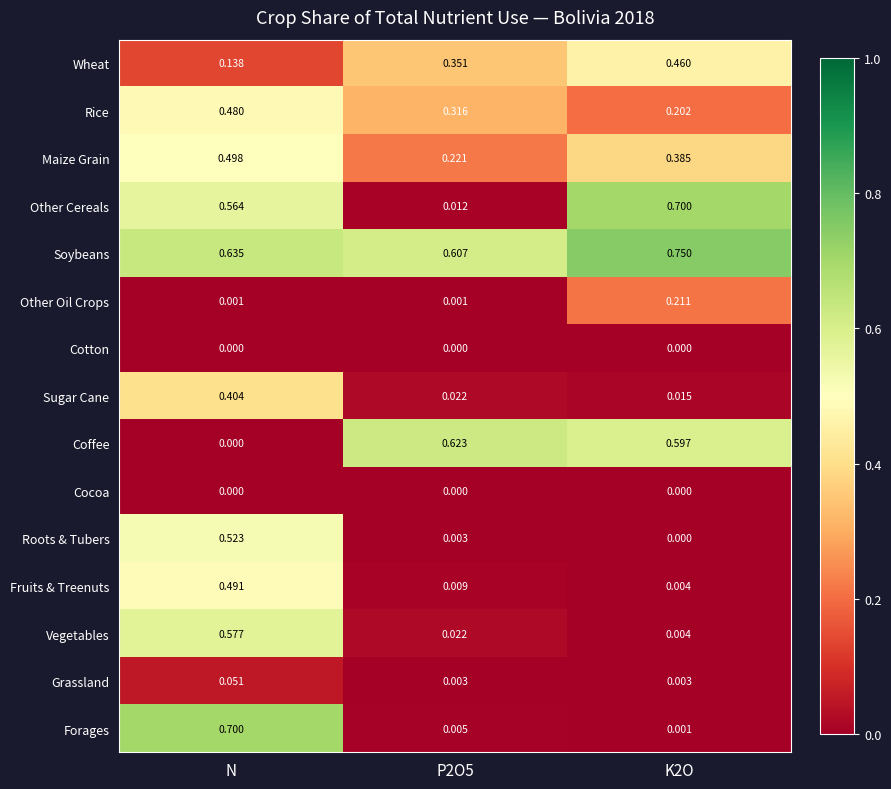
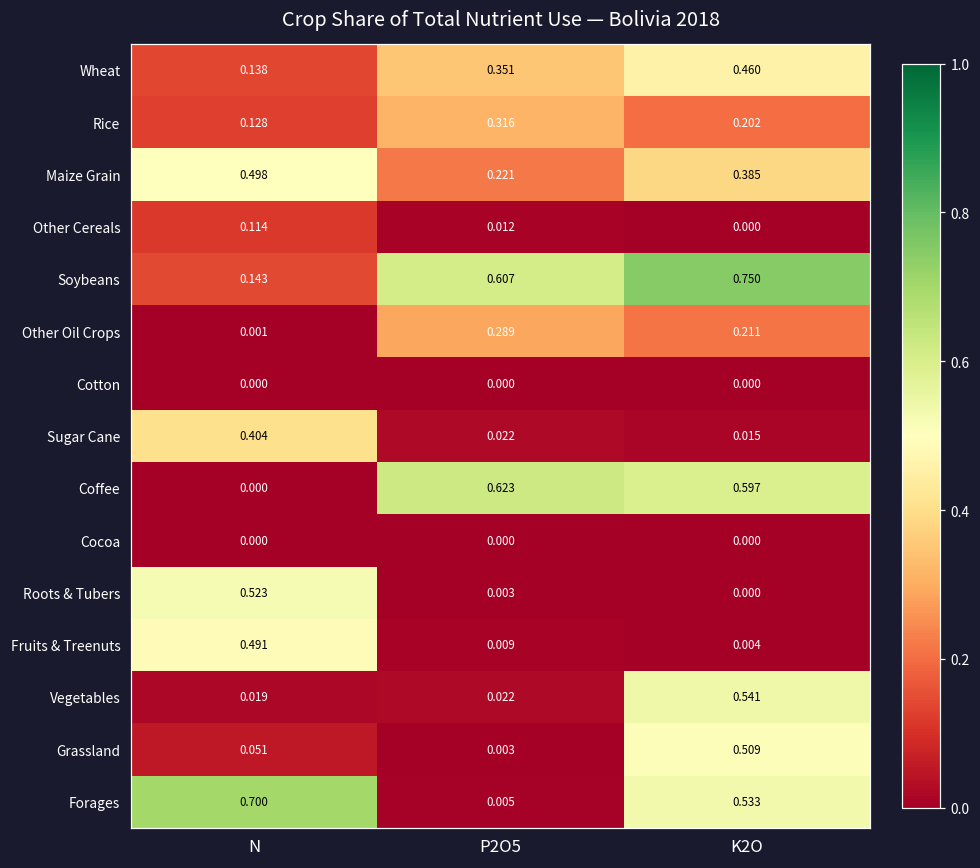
  {
    "Wheat": {
      "N": 0.138,
      "P2O5": 0.351,
      "K2O": 0.460
    },
    "Rice": {
-     "N": 0.480,
+     "N": 0.128,
      "P2O5": 0.316,
      "K2O": 0.202
    },
    "Maize Grain": {
      "N": 0.498,
      "P2O5": 0.221,
      "K2O": 0.385
    },
    "Other Cereals": {
-     "N": 0.564,
+     "N": 0.114,
      "P2O5": 0.012,
-     "K2O": 0.700
+     "K2O": 0.000
    },
    "Soybeans": {
-     "N": 0.635,
+     "N": 0.143,
      "P2O5": 0.607,
      "K2O": 0.750
    },
    "Other Oil Crops": {
      "N": 0.001,
-     "P2O5": 0.001,
+     "P2O5": 0.289,
      "K2O": 0.211
    },
    "Cotton": {
      "N": 0.000,
      "P2O5": 0.000,
      "K2O": 0.000
    },
    "Sugar Cane": {
      "N": 0.404,
      "P2O5": 0.022,
      "K2O": 0.015
    },
    "Coffee": {
      "N": 0.000,
      "P2O5": 0.623,
      "K2O": 0.597
    },
    "Cocoa": {
      "N": 0.000,
      "P2O5": 0.000,
      "K2O": 0.000
    },
    "Roots & Tubers": {
      "N": 0.523,
      "P2O5": 0.003,
      "K2O": 0.000
    },
    "Fruits & Treenuts": {
      "N": 0.491,
      "P2O5": 0.009,
      "K2O": 0.004
    },
    "Vegetables": {
-     "N": 0.577,
+     "N": 0.019,
      "P2O5": 0.022,
-     "K2O": 0.004
+     "K2O": 0.541
    },
    "Grassland": {
      "N": 0.051,
      "P2O5": 0.003,
-     "K2O": 0.003
+     "K2O": 0.509
    },
    "Forages": {
      "N": 0.700,
      "P2O5": 0.005,
-     "K2O": 0.001
+     "K2O": 0.533
    }
  }
